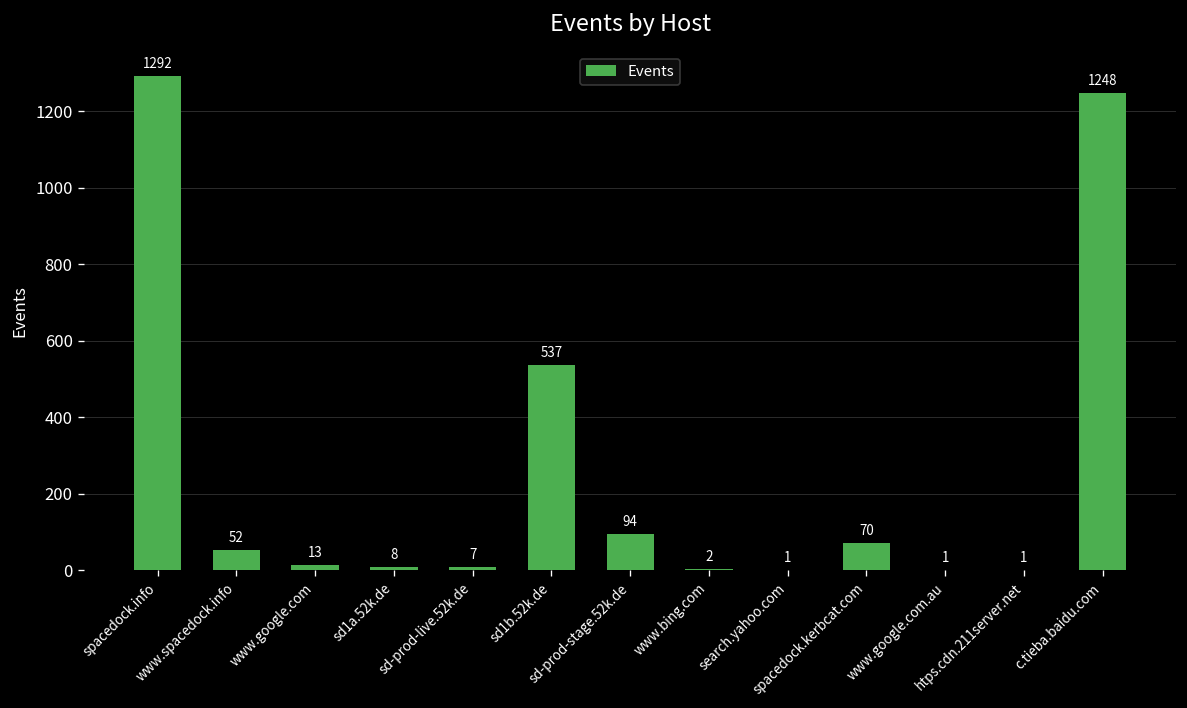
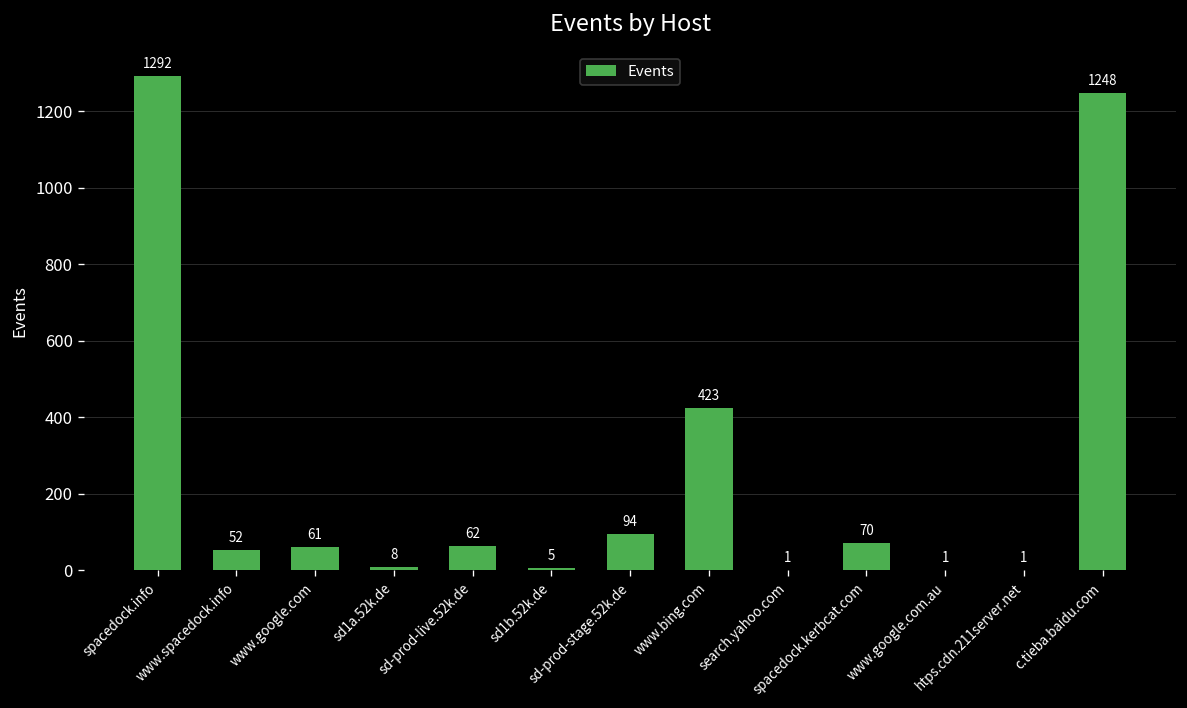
  {
    "spacedock.info": 1292,
    "www.spacedock.info": 52,
-   "www.google.com": 13,
+   "www.google.com": 61,
    "sd1a.52k.de": 8,
-   "sd-prod-live.52k.de": 7,
-   "sd1b.52k.de": 537,
+   "sd-prod-live.52k.de": 62,
+   "sd1b.52k.de": 5,
    "sd-prod-stage.52k.de": 94,
-   "www.bing.com": 2,
+   "www.bing.com": 423,
    "search.yahoo.com": 1,
    "spacedock.kerbcat.com": 70,
    "www.google.com.au": 1,
    "htps.cdn.211server.net": 1,
    "c.tieba.baidu.com": 1248
  }
